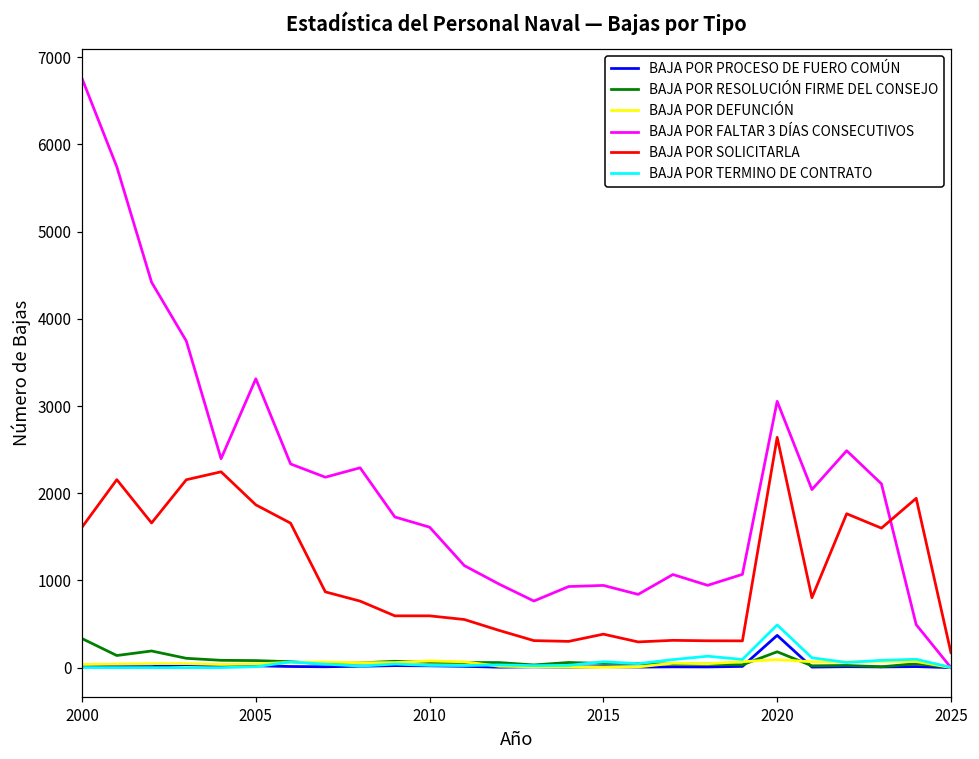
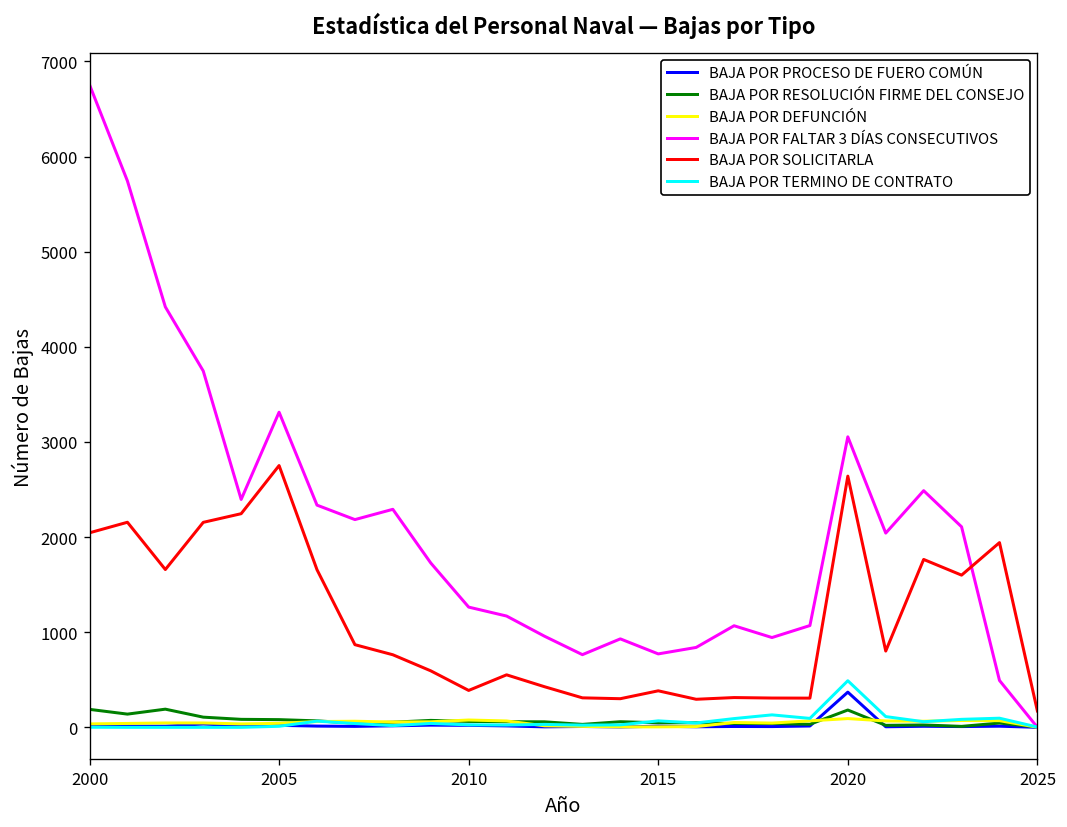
  {
    "BAJA POR PROCESO DE FUERO COMÚN": {
      "2020": 400
    },
    "BAJA POR RESOLUCIÓN FIRME DEL CONSEJO": {
-     "2000": 300,
+     "2000": 200,
      "2005": 100,
      "2020": 200
    },
    "BAJA POR DEFUNCIÓN": {
      "2020": 100
    },
    "BAJA POR FALTAR 3 DÍAS CONSECUTIVOS": {
      "2000": 6800,
      "2005": 3300,
-     "2010": 1600,
-     "2015": 900,
+     "2010": 1300,
+     "2015": 800,
      "2020": 3100
    },
    "BAJA POR SOLICITARLA": {
-     "2000": 1600,
-     "2005": 1900,
-     "2010": 600,
+     "2000": 2000,
+     "2005": 2800,
+     "2010": 400,
      "2015": 400,
      "2020": 2600,
      "2025": 200
    },
    "BAJA POR TERMINO DE CONTRATO": {
      "2020": 500
    }
  }
